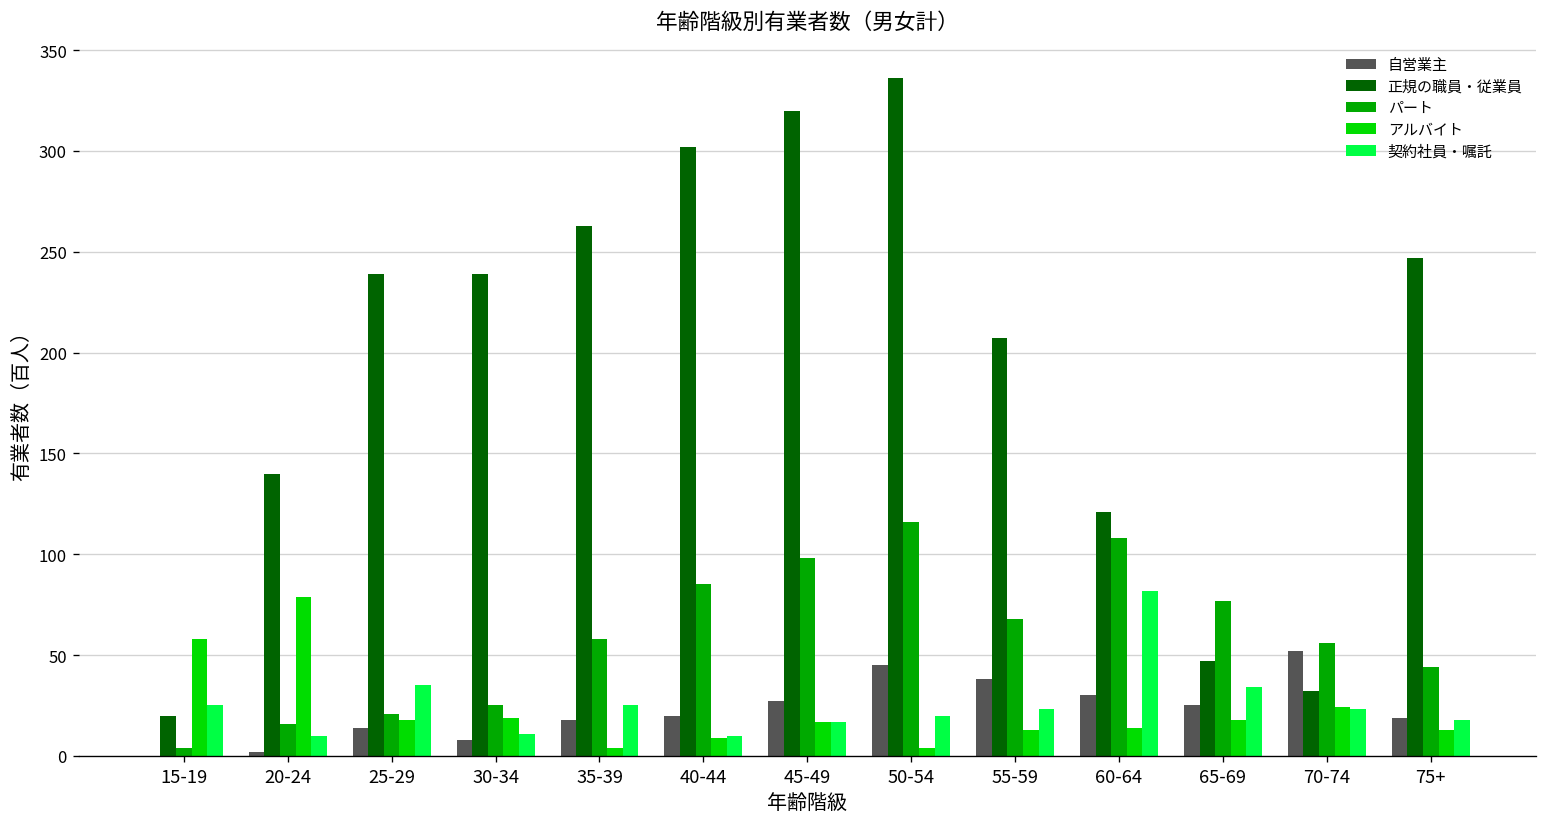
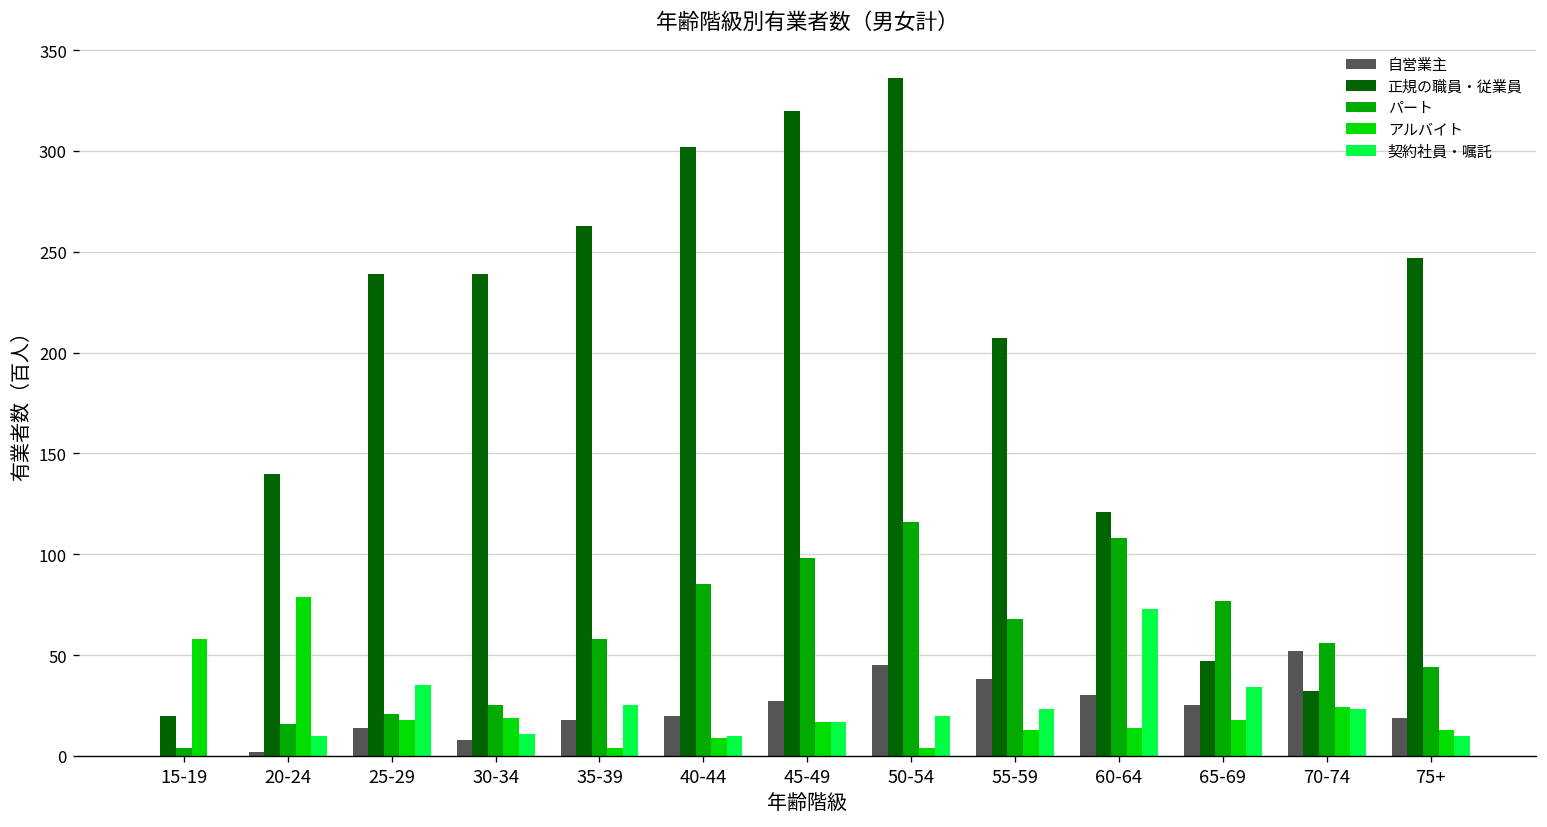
  {
    "自営業主": {
      "15-19": 0,
      "20-24": 2,
      "25-29": 14,
      "30-34": 8,
      "35-39": 18,
      "40-44": 20,
      "45-49": 27,
      "50-54": 45,
      "55-59": 38,
      "60-64": 30,
      "65-69": 25,
      "70-74": 52,
      "75+": 19
    },
    "正規の職員・従業員": {
      "15-19": 20,
      "20-24": 140,
      "25-29": 239,
      "30-34": 239,
      "35-39": 263,
      "40-44": 302,
      "45-49": 320,
      "50-54": 336,
      "55-59": 207,
      "60-64": 121,
      "65-69": 47,
      "70-74": 32,
      "75+": 247
    },
    "契約社員・嘱託": {
-     "15-19": 25,
+     "15-19": 0,
      "20-24": 10,
      "25-29": 35,
      "30-34": 11,
      "35-39": 25,
      "40-44": 10,
      "45-49": 17,
      "50-54": 20,
      "55-59": 23,
-     "60-64": 82,
+     "60-64": 73,
      "65-69": 34,
      "70-74": 23,
-     "75+": 18
+     "75+": 10
    }
  }
